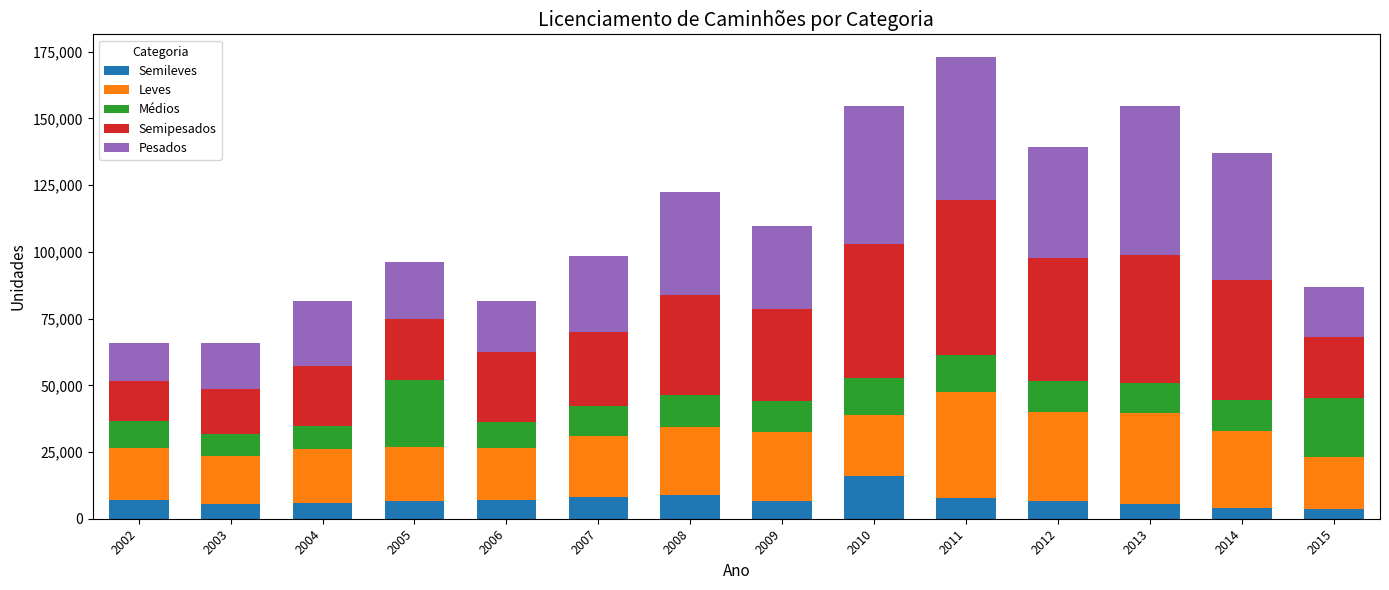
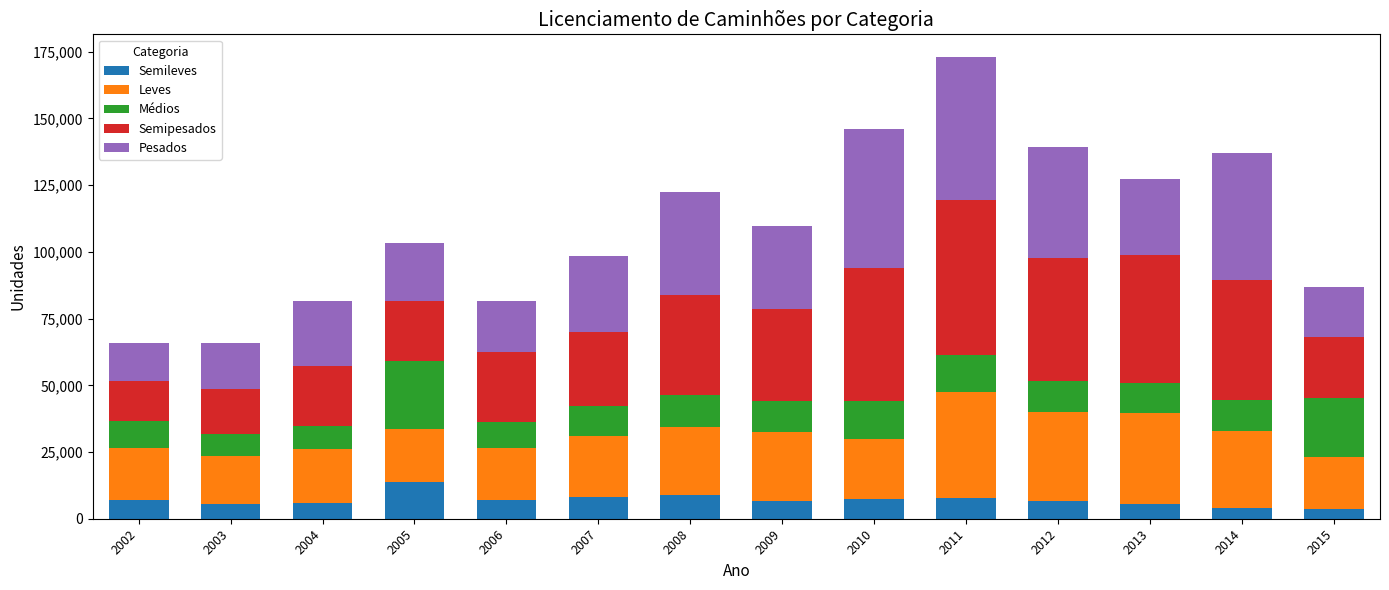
  {
    "Semileves": {
      "2002": "7,000",
      "2003": "5,000",
      "2004": "6,000",
-     "2005": "7,000",
+     "2005": "14,000",
      "2006": "7,000",
      "2007": "8,000",
      "2008": "9,000",
      "2009": "7,000",
-     "2010": "16,000",
+     "2010": "7,000",
      "2011": "8,000",
      "2012": "7,000",
      "2013": "6,000",
      "2014": "4,000",
      "2015": "4,000"
    },
    "Leves": {
      "2002": "20,000",
      "2003": "18,000",
      "2004": "20,000",
      "2005": "20,000",
      "2006": "19,000",
      "2007": "23,000",
      "2008": "25,000",
      "2009": "26,000",
      "2010": "23,000",
      "2011": "39,000",
      "2012": "33,000",
      "2013": "34,000",
      "2014": "29,000",
      "2015": "19,000"
    },
    "Médios": {
      "2002": "10,000",
      "2003": "8,000",
      "2004": "9,000",
      "2005": "25,000",
      "2006": "10,000",
      "2007": "11,000",
      "2008": "12,000",
      "2009": "12,000",
      "2010": "14,000",
      "2011": "14,000",
      "2012": "12,000",
      "2013": "11,000",
      "2014": "12,000",
      "2015": "22,000"
    },
    "Semipesados": {
      "2002": "15,000",
      "2003": "17,000",
      "2004": "22,000",
      "2005": "23,000",
      "2006": "26,000",
      "2007": "28,000",
      "2008": "37,000",
      "2009": "35,000",
      "2010": "50,000",
      "2011": "58,000",
      "2012": "46,000",
      "2013": "48,000",
      "2014": "45,000",
      "2015": "23,000"
    },
    "Pesados": {
      "2002": "14,000",
      "2003": "17,000",
      "2004": "24,000",
      "2005": "22,000",
      "2006": "19,000",
      "2007": "28,000",
      "2008": "39,000",
      "2009": "31,000",
      "2010": "52,000",
      "2011": "54,000",
      "2012": "42,000",
-     "2013": "56,000",
+     "2013": "29,000",
      "2014": "47,000",
      "2015": "19,000"
    }
  }
